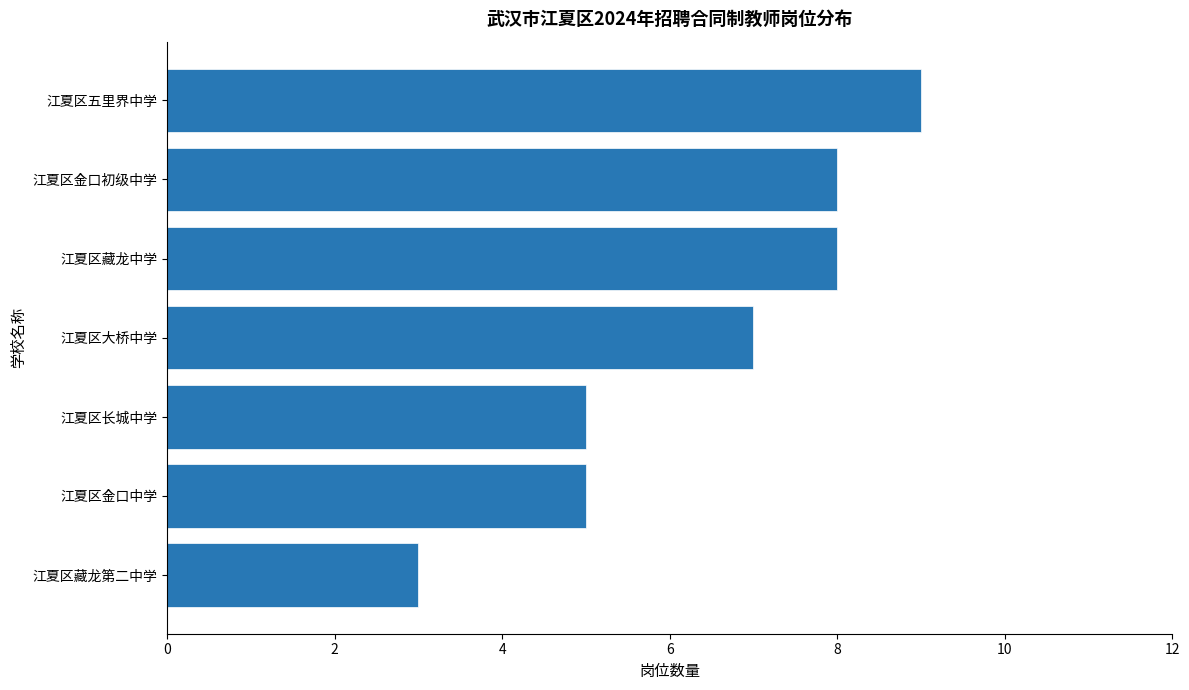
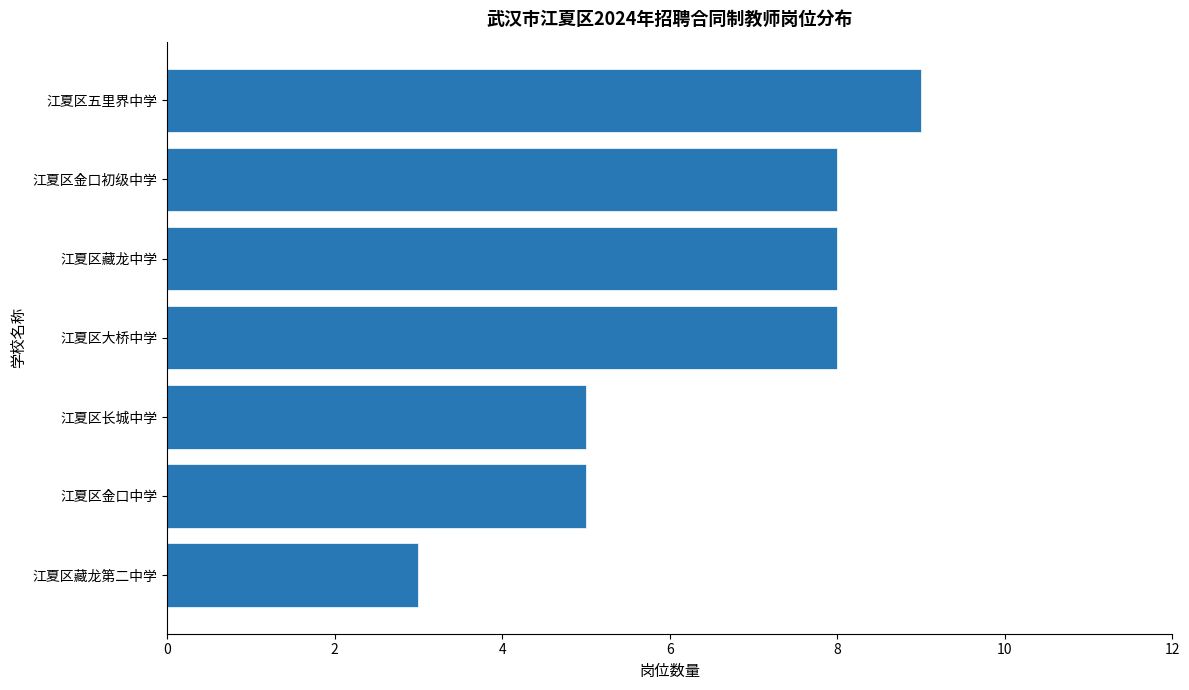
  {
    "江夏区五里界中学": 9,
    "江夏区金口初级中学": 8,
    "江夏区藏龙中学": 8,
-   "江夏区大桥中学": 7,
+   "江夏区大桥中学": 8,
    "江夏区长城中学": 5,
    "江夏区金口中学": 5,
    "江夏区藏龙第二中学": 3
  }
